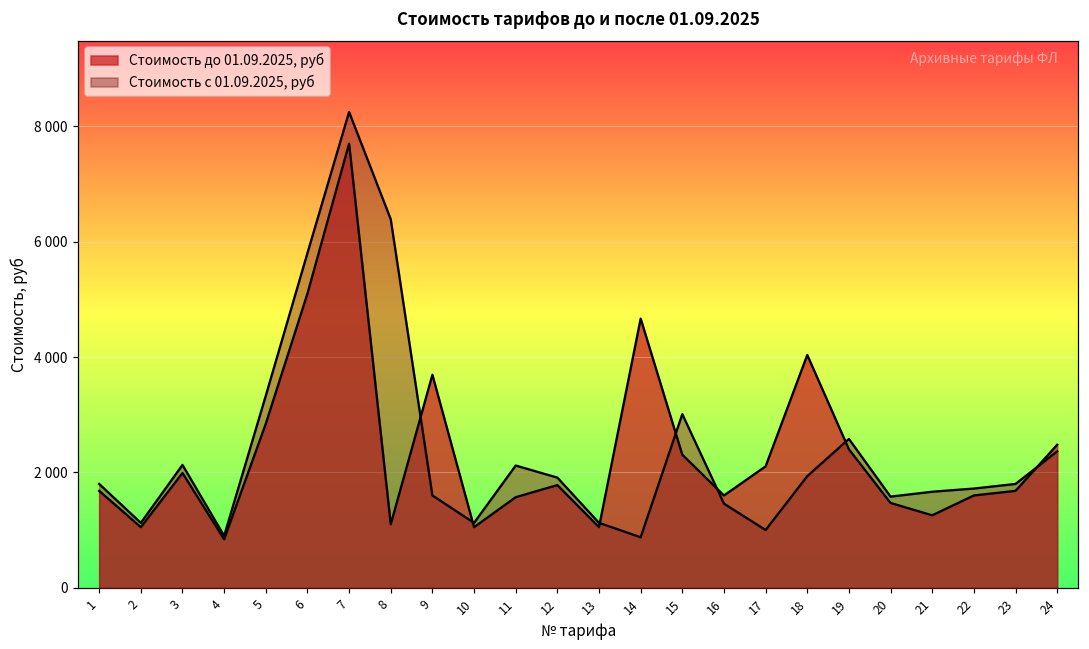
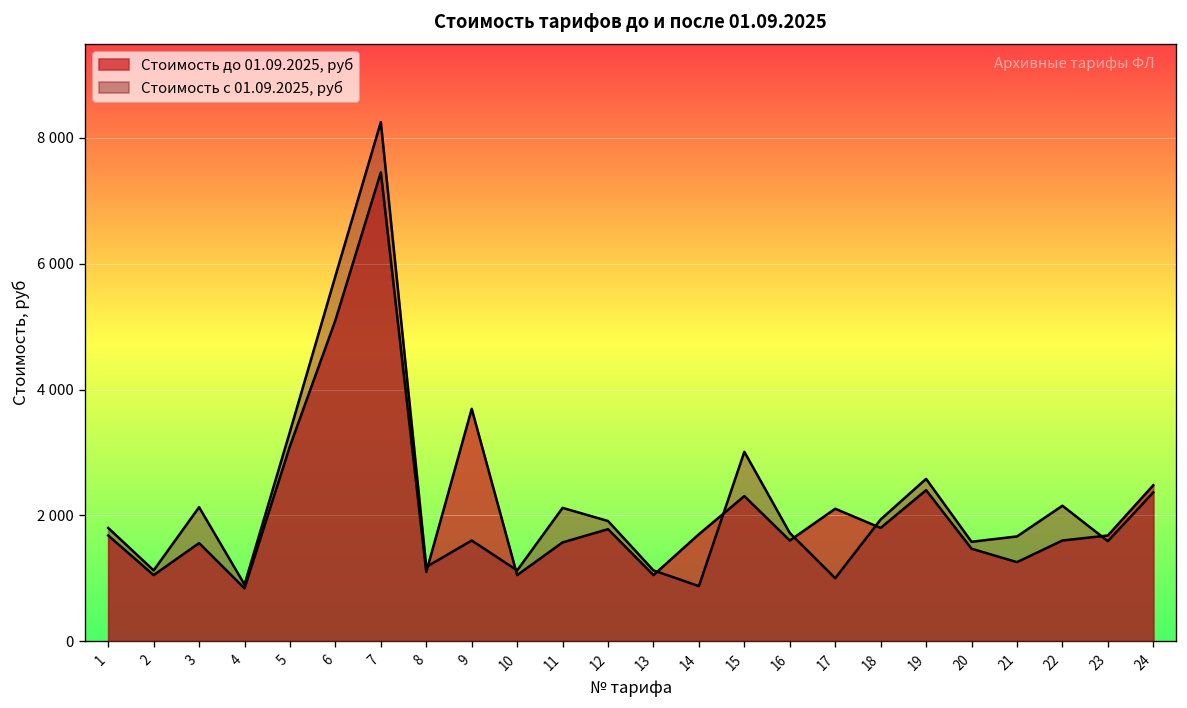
  {
    "Стоимость до 01.09.2025, руб": {
      "1": 1700,
      "2": 1100,
-     "3": 2000,
+     "3": 1600,
      "4": 800,
-     "5": 2800,
+     "5": 3100,
      "6": 5100,
-     "7": 7700,
+     "7": 7500,
      "8": 1100,
      "9": 3700,
      "10": 1100,
      "11": 1600,
      "12": 1800,
      "13": 1100,
-     "14": 4700,
+     "14": 1700,
      "15": 2300,
      "16": 1600,
      "17": 2100,
-     "18": 4000,
+     "18": 1800,
      "19": 2400,
      "20": 1500,
      "21": 1300,
      "22": 1600,
      "23": 1700,
      "24": 2500
    },
    "Стоимость с 01.09.2025, руб": {
      "1": 1800,
      "2": 1100,
      "3": 2100,
      "4": 900,
      "5": 3300,
      "6": 5800,
      "7": 8300,
-     "8": 6400,
+     "8": 1200,
      "9": 1600,
      "10": 1100,
      "11": 2100,
      "12": 1900,
      "13": 1100,
      "14": 900,
      "15": 3000,
-     "16": 1500,
+     "16": 1700,
      "17": 1000,
      "18": 1900,
      "19": 2600,
      "20": 1600,
      "21": 1700,
-     "22": 1700,
-     "23": 1800,
+     "22": 2200,
+     "23": 1600,
      "24": 2400
    }
  }
